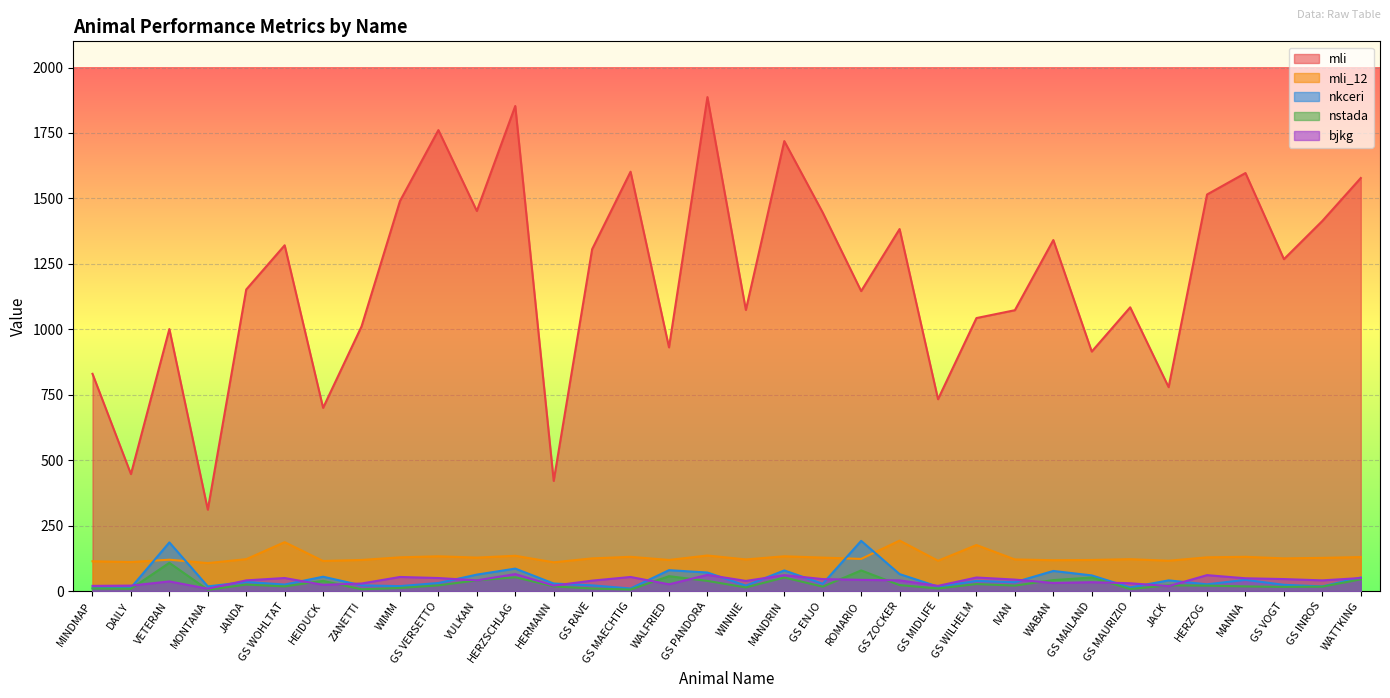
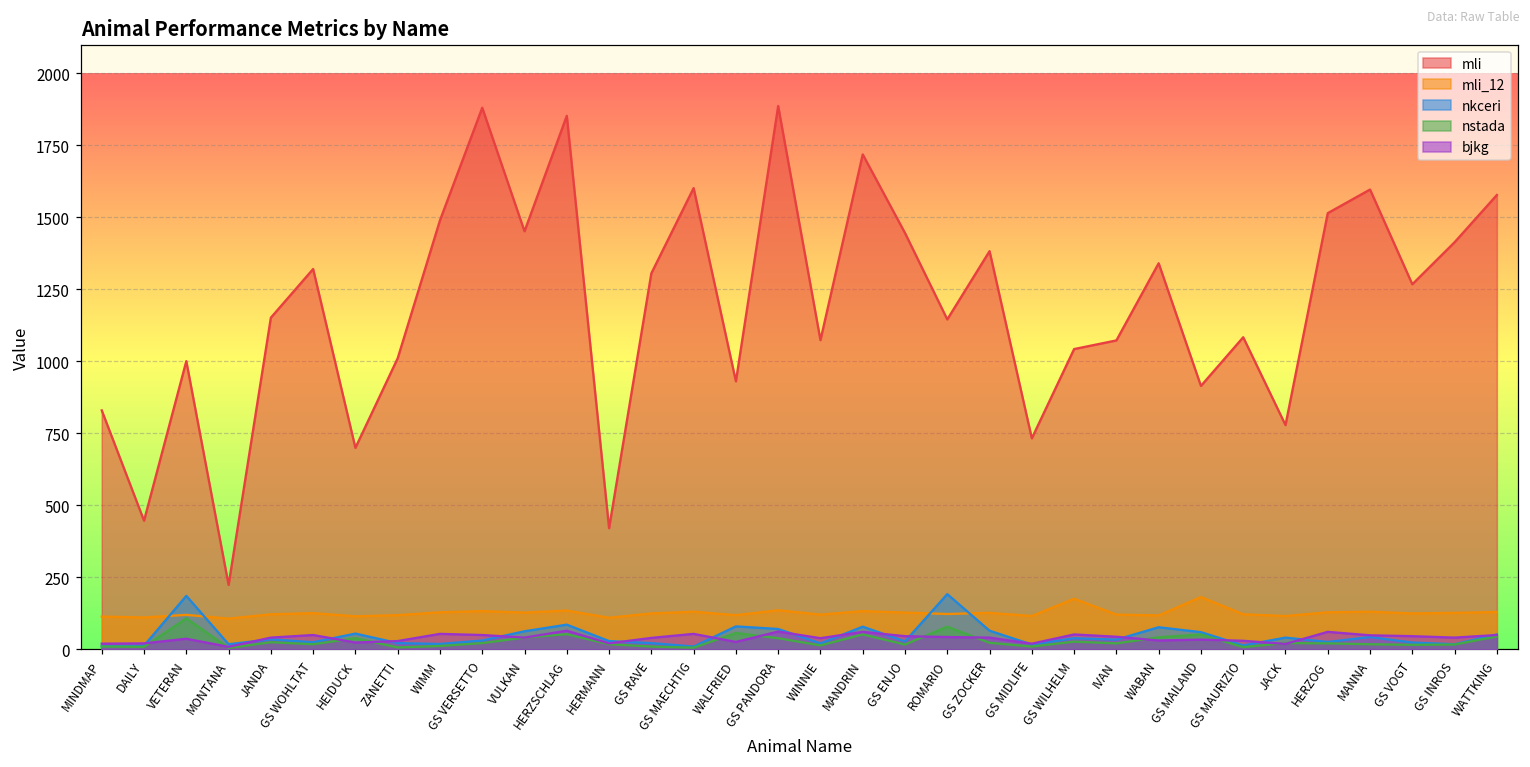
  {
    "mli": {
      "MINDMAP": 830,
      "DAILY": 450,
      "VETERAN": 1000,
-     "MONTANA": 310,
+     "MONTANA": 220,
      "JANDA": 1150,
      "GS WOHLTAT": 1320,
      "HEIDUCK": 700,
      "ZANETTI": 1010,
      "WIMM": 1490,
-     "GS VERSETTO": 1760,
+     "GS VERSETTO": 1880,
      "VULKAN": 1450,
      "HERZSCHLAG": 1850,
      "HERMANN": 420,
      "GS RAVE": 1310,
      "GS MAECHTIG": 1600,
      "WALFRIED": 930,
      "GS PANDORA": 1890,
      "WINNIE": 1070,
      "MANDRIN": 1720,
      "GS ENJO": 1450,
      "ROMARIO": 1150,
      "GS ZOCKER": 1380,
      "GS MIDLIFE": 730,
      "GS WILHELM": 1040,
      "IVAN": 1070,
      "WABAN": 1340,
      "GS MAILAND": 920,
      "GS MAURIZIO": 1080,
      "JACK": 780,
      "HERZOG": 1520,
      "MANNA": 1600,
      "GS VOGT": 1270,
      "GS INROS": 1410,
      "WATTKING": 1580
    },
    "mli_12": {
      "MINDMAP": 110,
      "DAILY": 110,
      "VETERAN": 120,
      "MONTANA": 110,
      "JANDA": 120,
-     "GS WOHLTAT": 190,
+     "GS WOHLTAT": 130,
      "HEIDUCK": 120,
      "ZANETTI": 120,
      "WIMM": 130,
      "GS VERSETTO": 130,
      "VULKAN": 130,
      "HERZSCHLAG": 140,
      "HERMANN": 110,
      "GS RAVE": 130,
      "GS MAECHTIG": 130,
      "WALFRIED": 120,
      "GS PANDORA": 140,
      "WINNIE": 120,
      "MANDRIN": 130,
      "GS ENJO": 130,
      "ROMARIO": 120,
-     "GS ZOCKER": 190,
+     "GS ZOCKER": 130,
      "GS MIDLIFE": 120,
      "GS WILHELM": 180,
      "IVAN": 120,
      "WABAN": 120,
-     "GS MAILAND": 120,
+     "GS MAILAND": 180,
      "GS MAURIZIO": 120,
      "JACK": 120,
      "HERZOG": 130,
      "MANNA": 130,
      "GS VOGT": 130,
      "GS INROS": 130,
      "WATTKING": 130
    },
    "nkceri": {
      "VETERAN": 190,
      "HEIDUCK": 60,
      "VULKAN": 60,
      "HERZSCHLAG": 90,
      "GS RAVE": 20,
      "WALFRIED": 80,
      "MANDRIN": 80,
      "GS ENJO": 30,
      "ROMARIO": 190,
      "GS ZOCKER": 70,
      "GS WILHELM": 40,
      "IVAN": 30,
      "WABAN": 80,
      "JACK": 40
    },
    "nstada": {
      "VETERAN": 110,
      "JANDA": 30,
      "HEIDUCK": 40,
      "ZANETTI": 10,
      "HERZSCHLAG": 50,
      "GS RAVE": 10,
      "WALFRIED": 60,
      "GS PANDORA": 40,
      "GS ENJO": 20,
      "ROMARIO": 80,
      "GS ZOCKER": 20,
      "GS WILHELM": 30,
      "IVAN": 20,
      "WABAN": 40,
      "MANNA": 20
    },
    "bjkg": {
      "VETERAN": 40,
      "GS WOHLTAT": 50,
      "HEIDUCK": 20,
      "WIMM": 50,
      "GS VERSETTO": 50,
      "HERZSCHLAG": 70,
      "GS RAVE": 40,
      "GS MAECHTIG": 50,
      "WALFRIED": 30,
      "WINNIE": 40,
      "GS ENJO": 50,
      "ROMARIO": 40,
      "GS ZOCKER": 40,
      "GS WILHELM": 50,
      "IVAN": 40,
      "WABAN": 30,
      "GS MAILAND": 30,
      "GS MAURIZIO": 30,
      "HERZOG": 60,
      "GS VOGT": 50,
      "GS INROS": 40
    }
  }
